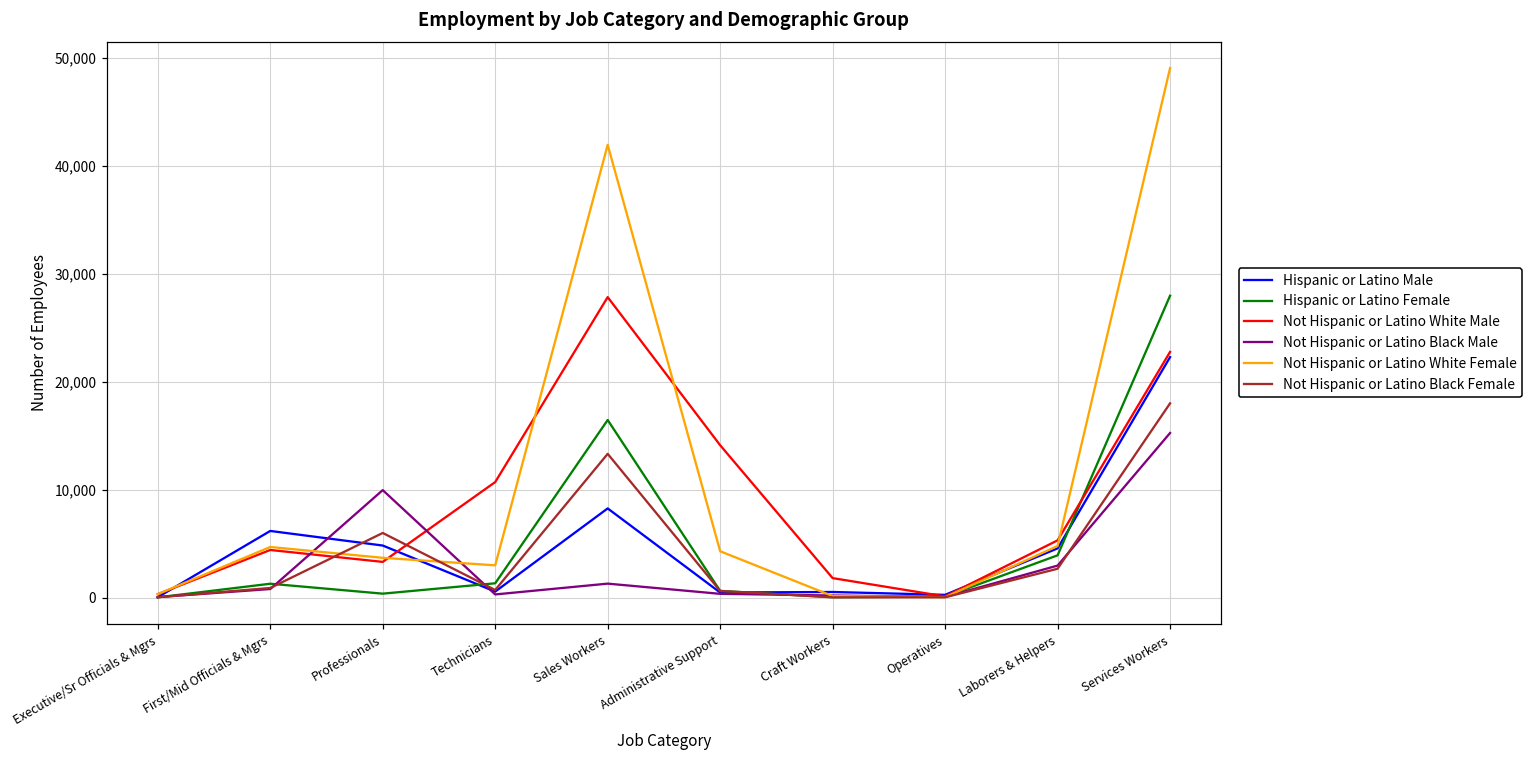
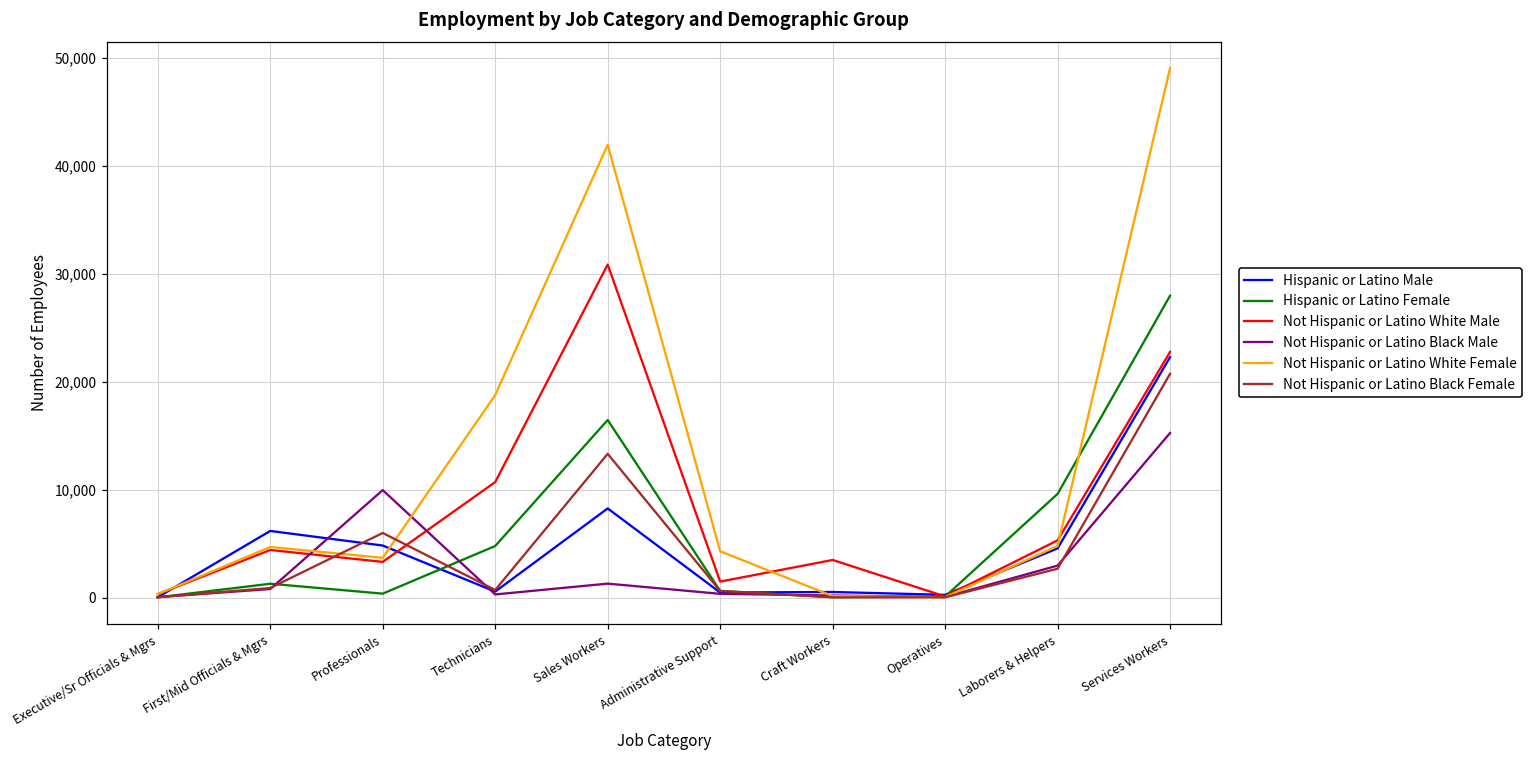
  {
    "Hispanic or Latino Male": {
      "First/Mid Officials & Mgrs": "6,000",
      "Professionals": "5,000",
      "Sales Workers": "8,000",
      "Craft Workers": "1,000",
      "Services Workers": "22,000"
    },
    "Hispanic or Latino Female": {
      "First/Mid Officials & Mgrs": "1,000",
      "Professionals": "0",
-     "Technicians": "1,000",
+     "Technicians": "5,000",
      "Sales Workers": "16,000",
-     "Laborers & Helpers": "4,000",
+     "Laborers & Helpers": "10,000",
      "Services Workers": "28,000"
    },
    "Not Hispanic or Latino White Male": {
      "First/Mid Officials & Mgrs": "4,000",
      "Professionals": "3,000",
      "Technicians": "11,000",
-     "Sales Workers": "28,000",
-     "Administrative Support": "14,000",
-     "Craft Workers": "2,000",
+     "Sales Workers": "31,000",
+     "Administrative Support": "1,000",
+     "Craft Workers": "3,000",
      "Laborers & Helpers": "5,000",
      "Services Workers": "23,000"
    },
    "Not Hispanic or Latino Black Male": {
      "Professionals": "10,000",
      "Technicians": "0",
      "Sales Workers": "1,000",
      "Laborers & Helpers": "3,000",
      "Services Workers": "15,000"
    },
    "Not Hispanic or Latino White Female": {
      "First/Mid Officials & Mgrs": "5,000",
      "Professionals": "4,000",
-     "Technicians": "3,000",
+     "Technicians": "19,000",
      "Sales Workers": "42,000",
      "Administrative Support": "4,000",
      "Services Workers": "49,000"
    },
    "Not Hispanic or Latino Black Female": {
      "Professionals": "6,000",
      "Sales Workers": "13,000",
      "Laborers & Helpers": "3,000",
-     "Services Workers": "18,000"
+     "Services Workers": "21,000"
    }
  }
